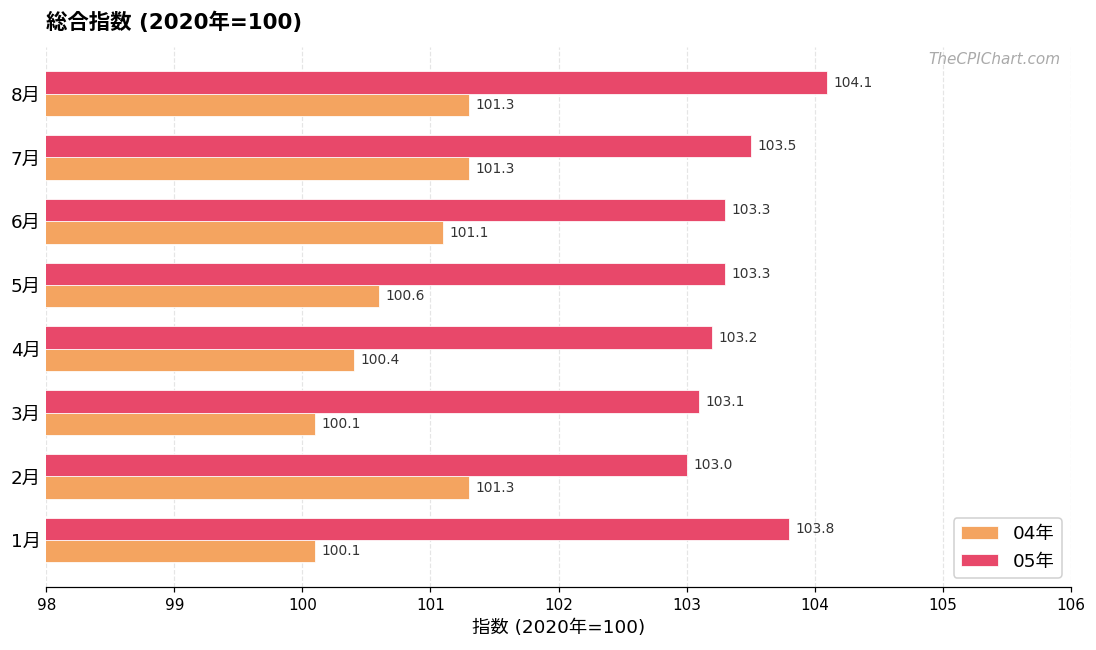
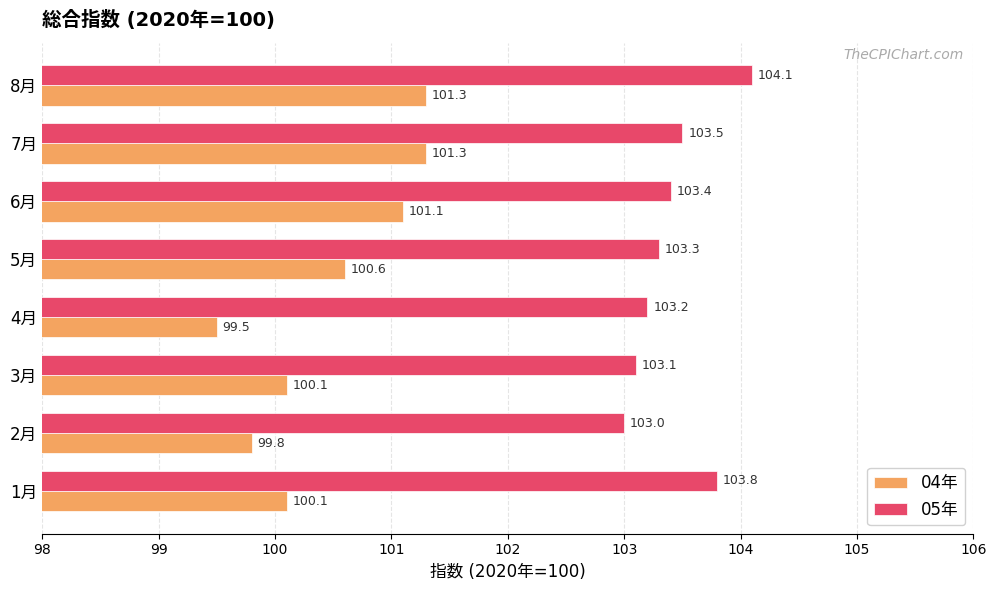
  {
    "04年": {
      "8月": 101.3,
      "7月": 101.3,
      "6月": 101.1,
      "5月": 100.6,
-     "4月": 100.4,
+     "4月": 99.5,
      "3月": 100.1,
-     "2月": 101.3,
+     "2月": 99.8,
      "1月": 100.1
    },
    "05年": {
      "8月": 104.1,
      "7月": 103.5,
-     "6月": 103.3,
+     "6月": 103.4,
      "5月": 103.3,
      "4月": 103.2,
      "3月": 103.1,
      "2月": 103.0,
      "1月": 103.8
    }
  }
